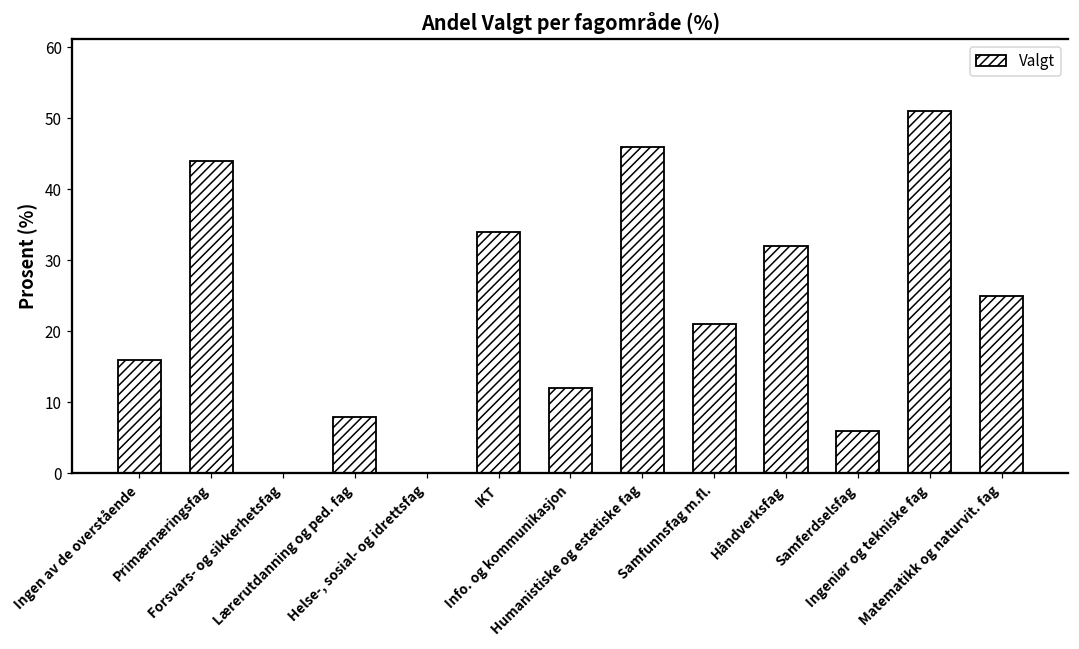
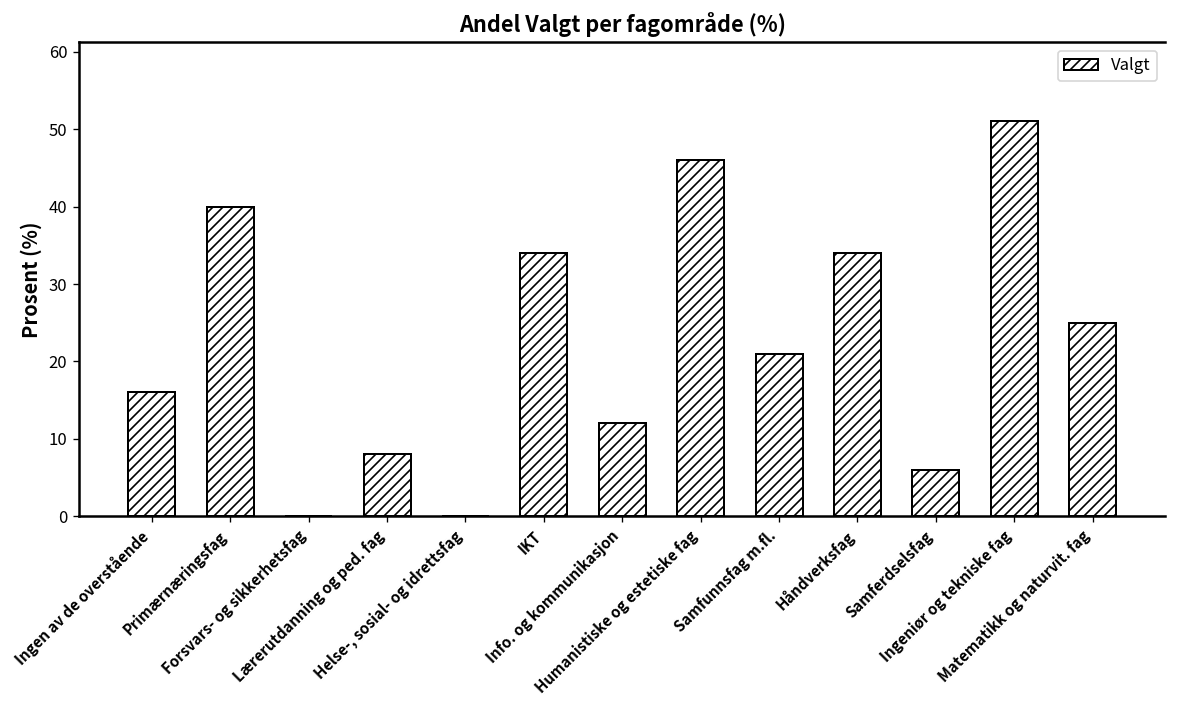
  {
    "Ingen av de overstående": 16,
-   "Primærnæringsfag": 44,
+   "Primærnæringsfag": 40,
    "Forsvars- og sikkerhetsfag": 0,
    "Lærerutdanning og ped. fag": 8,
    "Helse-, sosial- og idrettsfag": 0,
    "IKT": 34,
    "Info. og kommunikasjon": 12,
    "Humanistiske og estetiske fag": 46,
    "Samfunnsfag m.fl.": 21,
-   "Håndverksfag": 32,
+   "Håndverksfag": 34,
    "Samferdselsfag": 6,
    "Ingeniør og tekniske fag": 51,
    "Matematikk og naturvit. fag": 25
  }
